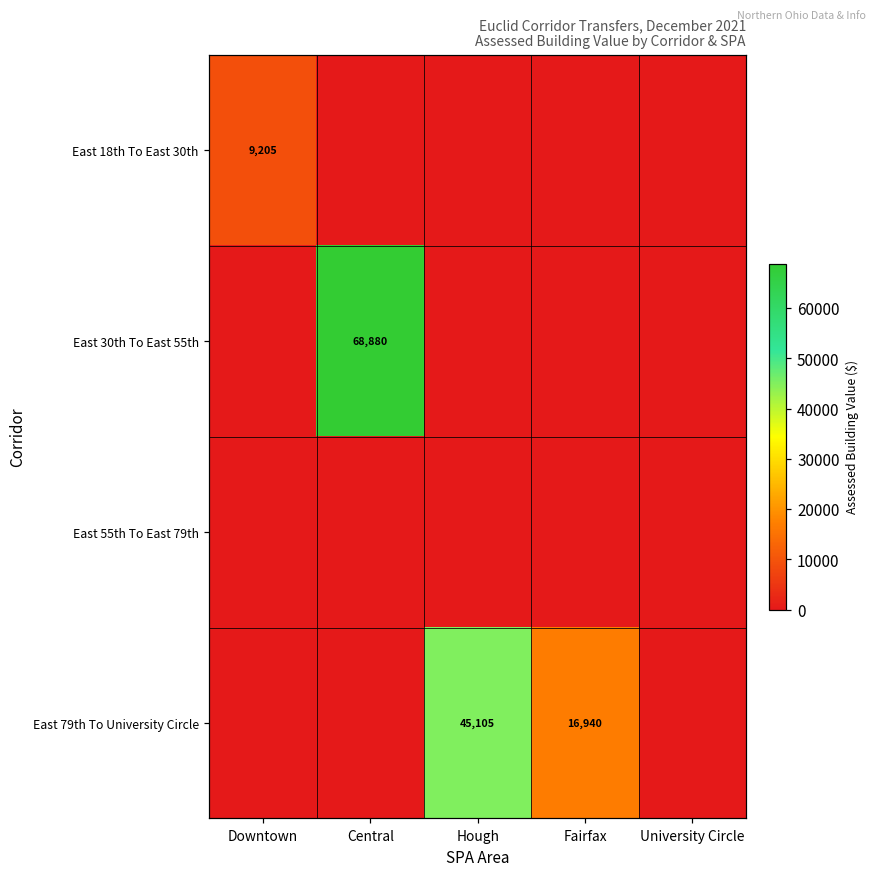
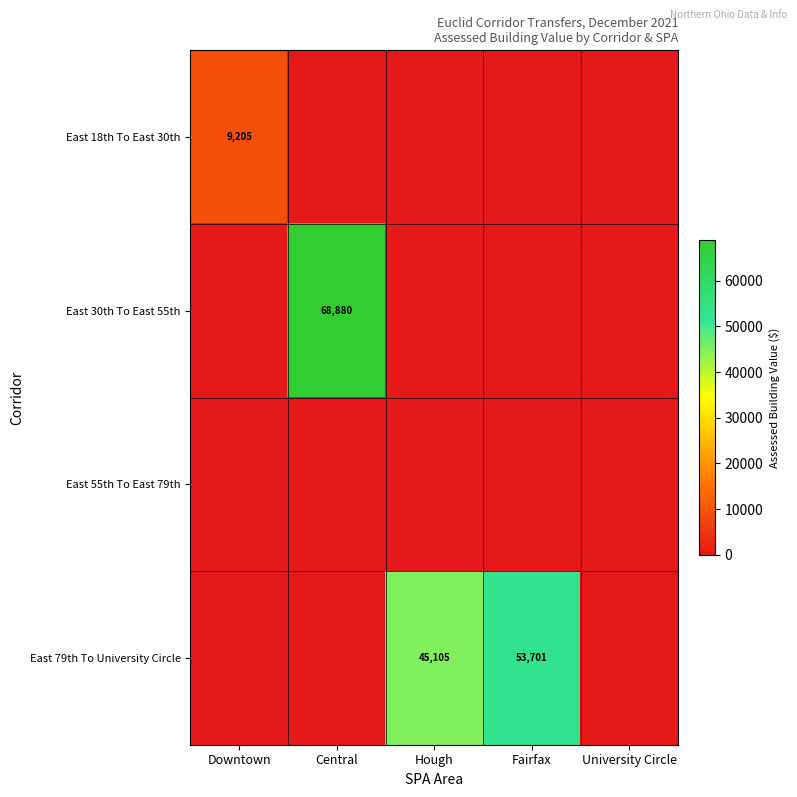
  {
    "East 18th To East 30th": {
      "Downtown": "9,205"
    },
    "East 30th To East 55th": {
      "Central": "68,880"
    },
    "East 79th To University Circle": {
      "Hough": "45,105",
-     "Fairfax": "16,940"
+     "Fairfax": "53,701"
    }
  }
